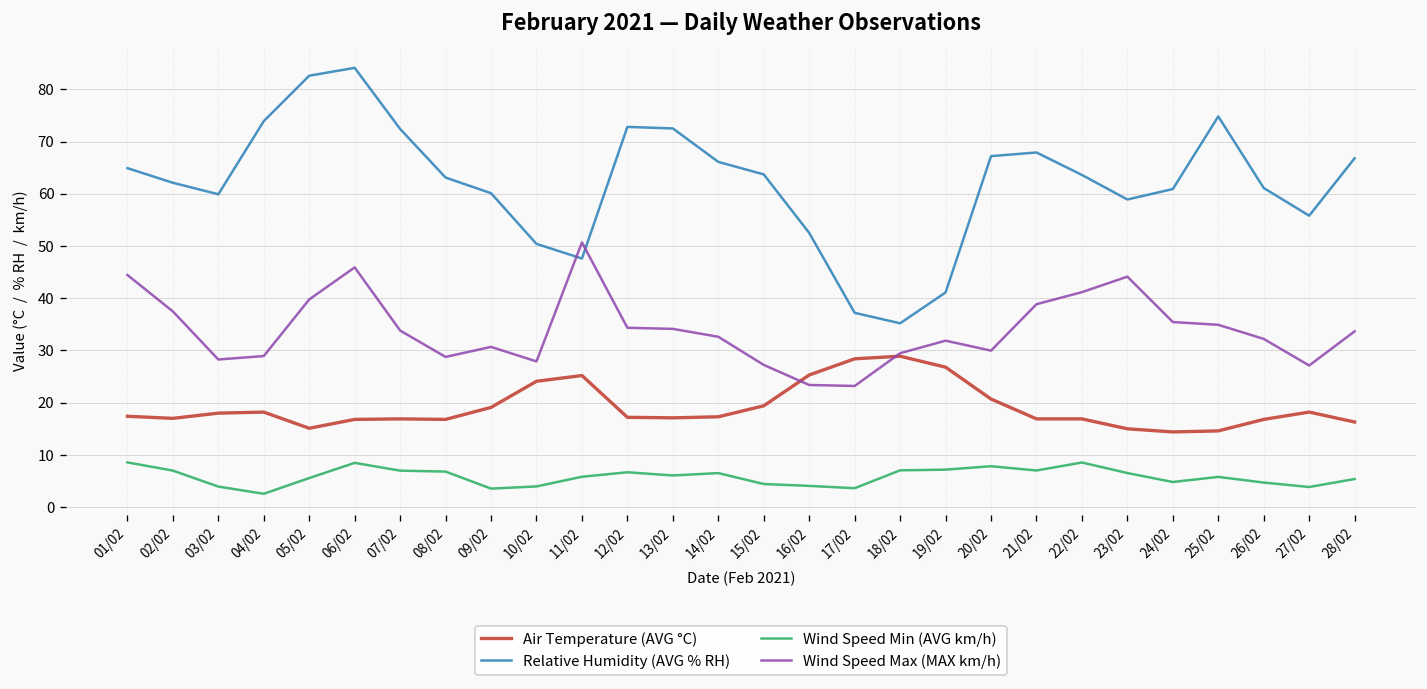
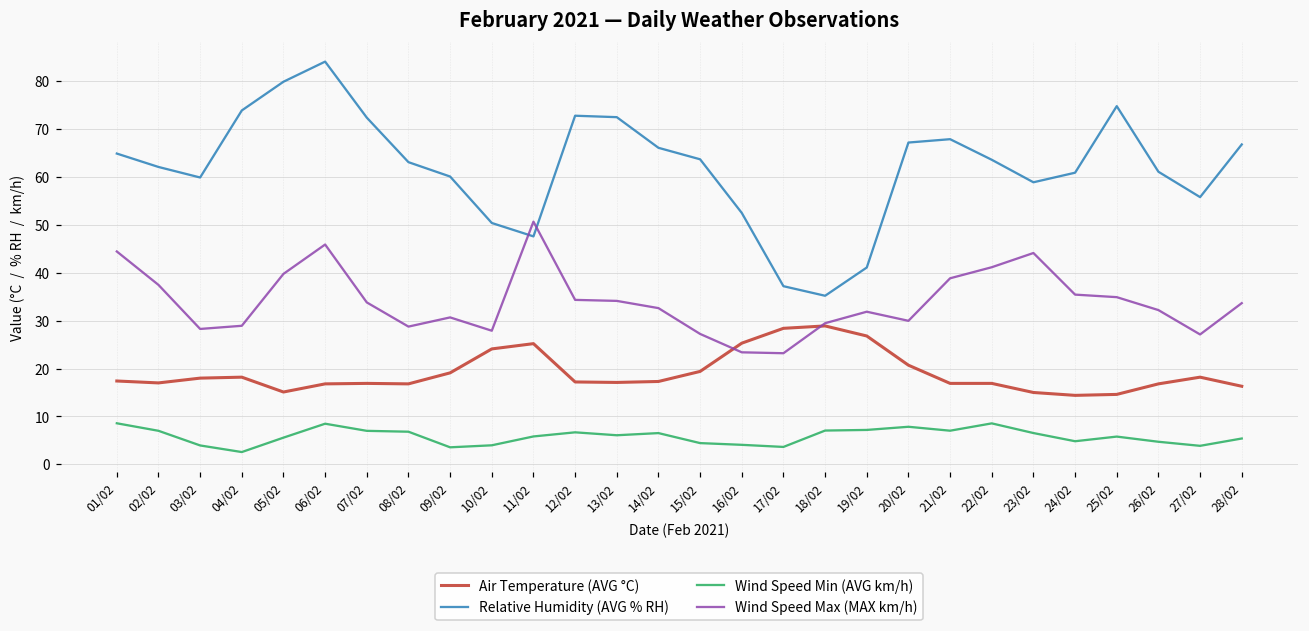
  {
    "Air Temperature (AVG °C)": {
      "01/02": 17,
      "02/02": 17,
      "03/02": 18,
      "04/02": 18,
      "05/02": 15,
      "06/02": 17,
      "07/02": 17,
      "08/02": 17,
      "09/02": 19,
      "10/02": 24,
      "11/02": 25,
      "12/02": 17,
      "13/02": 17,
      "14/02": 17,
      "15/02": 19,
      "16/02": 25,
      "17/02": 28,
      "19/02": 27,
      "20/02": 21,
      "21/02": 17,
      "22/02": 17,
      "23/02": 15,
      "24/02": 14,
      "25/02": 15,
      "26/02": 17,
      "27/02": 18,
      "28/02": 16
    },
    "Relative Humidity (AVG % RH)": {
      "01/02": 65,
      "02/02": 62,
      "03/02": 60,
      "04/02": 74,
-     "05/02": 83,
+     "05/02": 80,
      "06/02": 84,
      "07/02": 72,
      "08/02": 63,
      "09/02": 60,
      "10/02": 50,
      "11/02": 48,
      "12/02": 73,
      "13/02": 73,
      "14/02": 66,
      "15/02": 64,
      "16/02": 53,
      "17/02": 37,
      "18/02": 35,
      "19/02": 41,
      "20/02": 67,
      "21/02": 68,
      "22/02": 64,
      "23/02": 59,
      "24/02": 61,
      "25/02": 75,
      "26/02": 61,
      "27/02": 56,
      "28/02": 67
    },
    "Wind Speed Min (AVG km/h)": {
      "01/02": 9,
      "02/02": 7,
      "03/02": 4,
      "04/02": 3,
      "05/02": 6,
      "06/02": 8,
      "07/02": 7,
      "08/02": 7,
      "09/02": 4,
      "10/02": 4,
      "11/02": 6,
      "12/02": 7,
      "13/02": 6,
      "14/02": 7,
      "15/02": 4,
      "16/02": 4,
      "17/02": 4,
      "18/02": 7,
      "19/02": 7,
      "20/02": 8,
      "21/02": 7,
      "22/02": 9,
      "23/02": 7,
      "24/02": 5,
      "25/02": 6,
      "26/02": 5,
      "27/02": 4,
      "28/02": 5
    },
    "Wind Speed Max (MAX km/h)": {
      "01/02": 44,
      "02/02": 37,
      "03/02": 28,
      "04/02": 29,
      "05/02": 40,
      "06/02": 46,
      "07/02": 34,
      "08/02": 29,
      "09/02": 31,
      "10/02": 28,
      "11/02": 51,
      "12/02": 34,
      "13/02": 34,
      "14/02": 33,
      "15/02": 27,
      "16/02": 23,
      "17/02": 23,
      "19/02": 32,
      "20/02": 30,
      "21/02": 39,
      "22/02": 41,
      "23/02": 44,
      "24/02": 35,
      "25/02": 35,
      "26/02": 32,
      "27/02": 27,
      "28/02": 34
    }
  }
